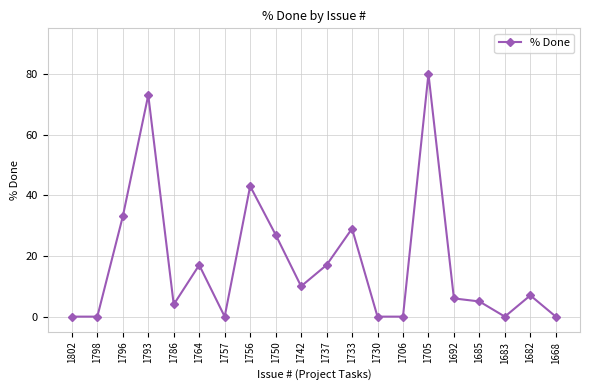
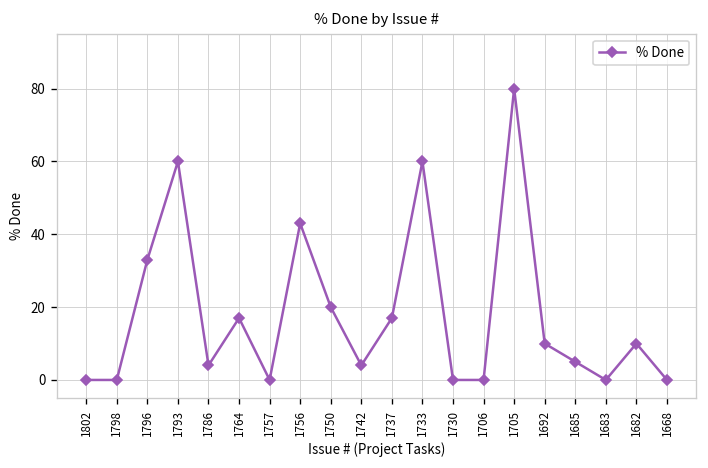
  {
    "1802": 0,
    "1798": 0,
    "1796": 33,
-   "1793": 73,
+   "1793": 60,
    "1786": 4,
    "1764": 17,
    "1757": 0,
    "1756": 43,
-   "1750": 27,
-   "1742": 10,
+   "1750": 20,
+   "1742": 4,
    "1737": 17,
-   "1733": 29,
+   "1733": 60,
    "1730": 0,
    "1706": 0,
    "1705": 80,
-   "1692": 6,
+   "1692": 10,
    "1685": 5,
    "1683": 0,
-   "1682": 7,
+   "1682": 10,
    "1668": 0
  }
